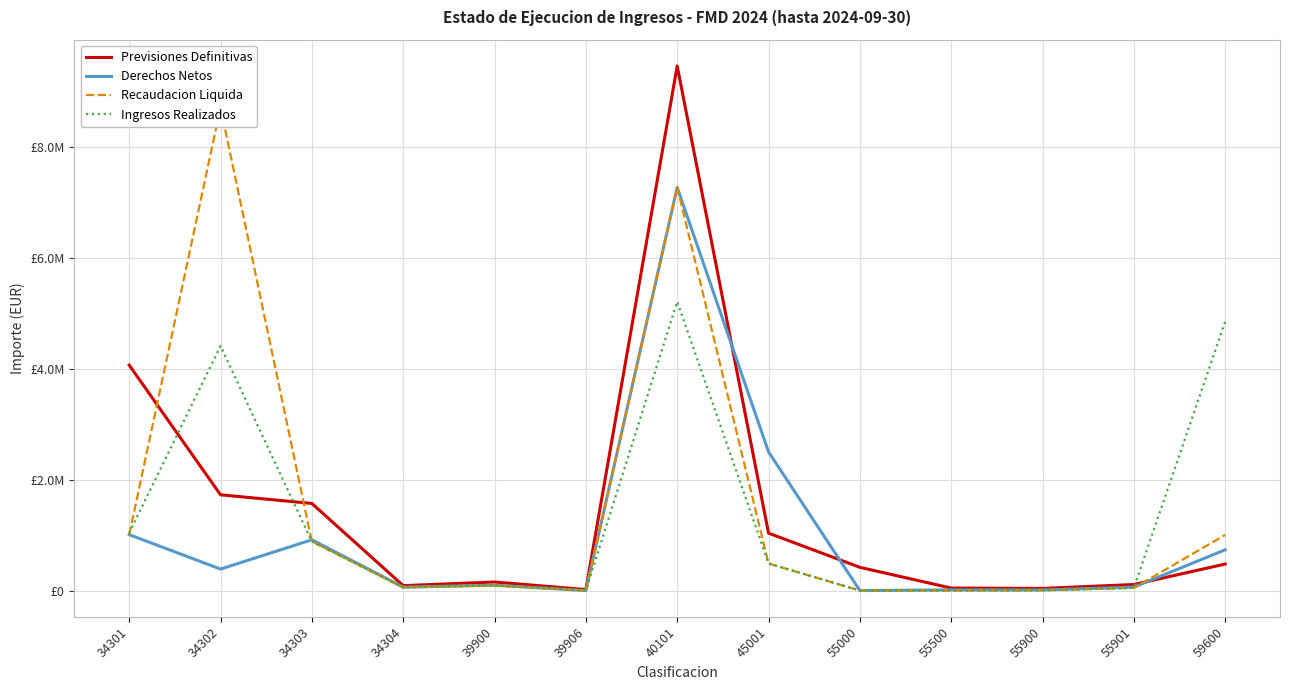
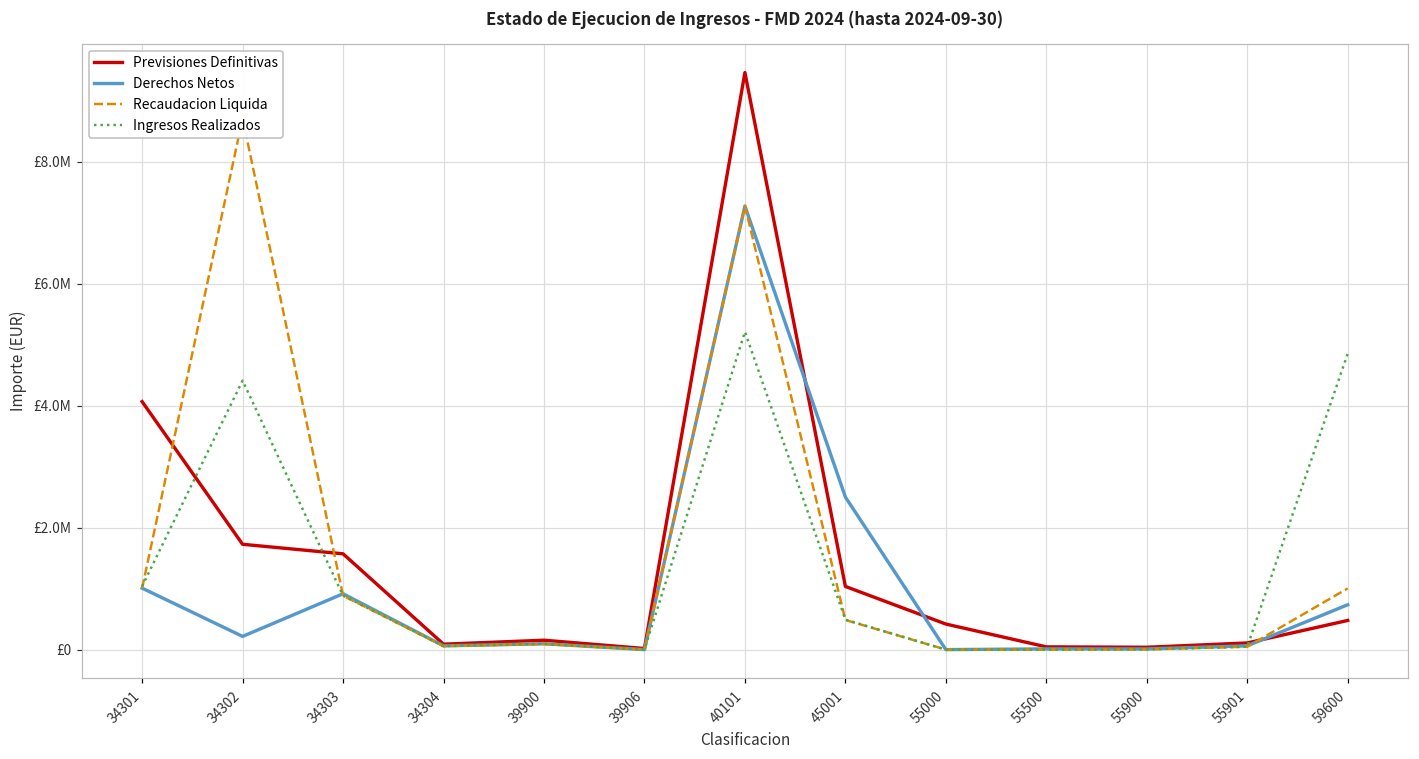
  {
    "Previsiones Definitivas": {
      "34301": "£4100000",
      "34302": "£1700000",
      "34303": "£1600000",
      "39900": "£200000",
      "40101": "£9500000",
      "45001": "£1000000",
      "55000": "£400000",
      "55901": "£100000",
      "59600": "£500000"
    },
    "Derechos Netos": {
-     "34302": "£400000",
+     "34302": "£200000",
      "45001": "£2500000",
      "59600": "£700000"
    },
    "Recaudacion Liquida": {
      "59600": "£1000000"
    },
    "Ingresos Realizados": {
      "34302": "£4400000",
      "40101": "£5200000",
      "59600": "£4900000"
    }
  }
